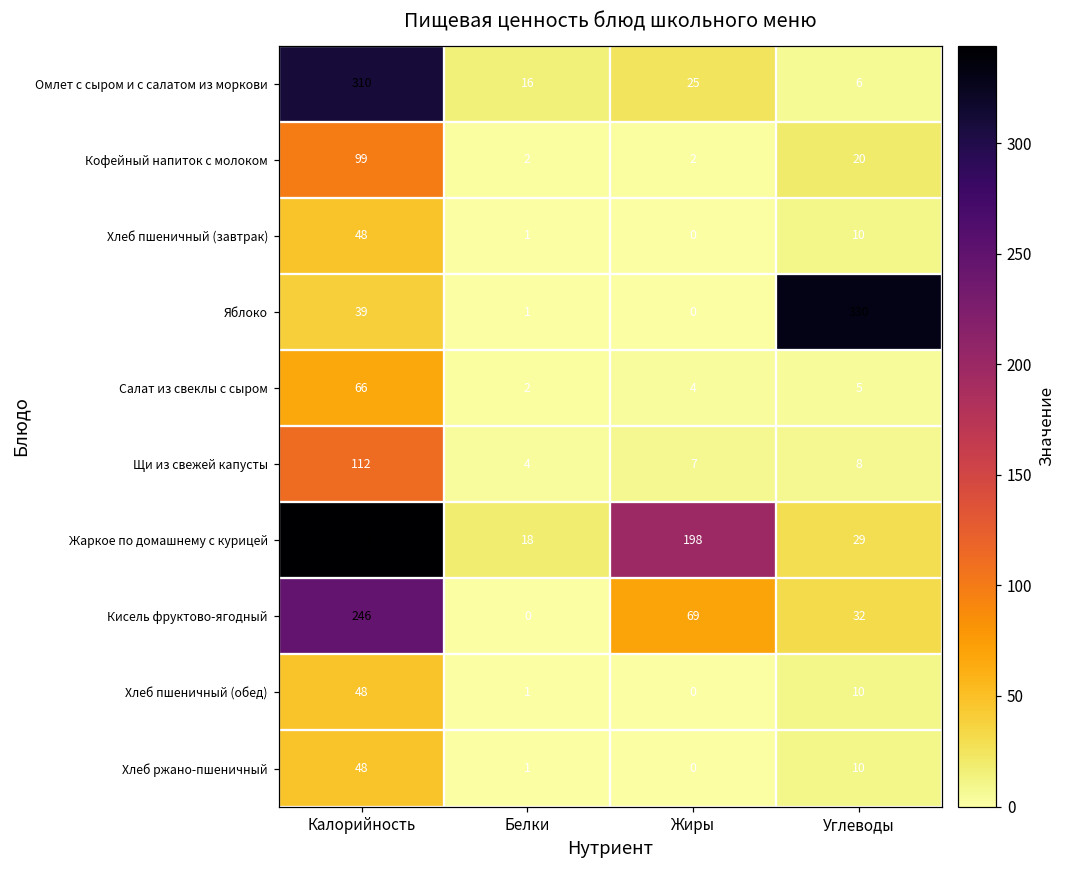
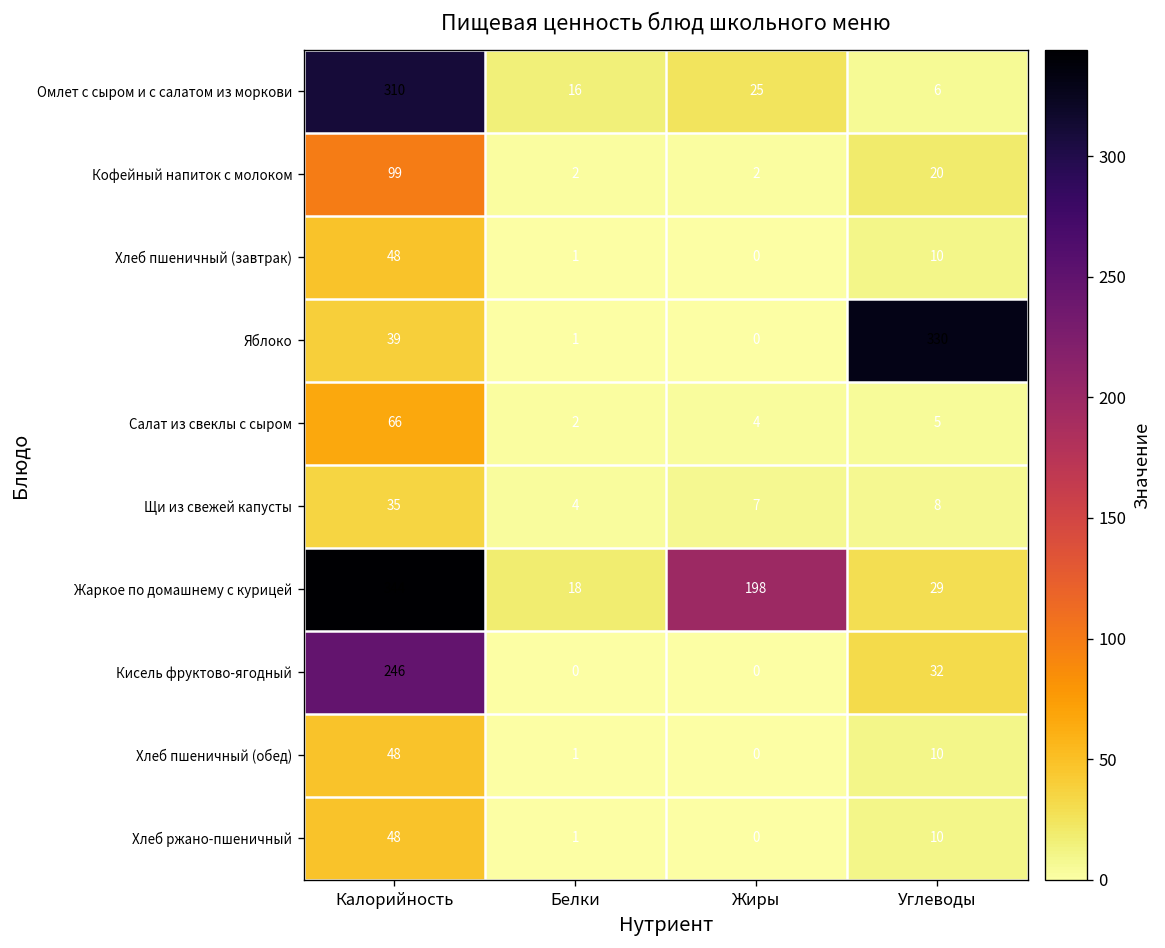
  {
    "Омлет с сыром и с салатом из моркови": {
      "Калорийность": 310,
      "Белки": 16,
      "Жиры": 25,
      "Углеводы": 6
    },
    "Кофейный напиток с молоком": {
      "Калорийность": 99,
      "Белки": 2,
      "Жиры": 2,
      "Углеводы": 20
    },
    "Хлеб пшеничный (завтрак)": {
      "Калорийность": 48,
      "Белки": 1,
      "Жиры": 0,
      "Углеводы": 10
    },
    "Яблоко": {
      "Калорийность": 39,
      "Белки": 1,
      "Жиры": 0
    },
    "Салат из свеклы с сыром": {
      "Калорийность": 66,
      "Белки": 2,
      "Жиры": 4,
      "Углеводы": 5
    },
    "Щи из свежей капусты": {
-     "Калорийность": 112,
+     "Калорийность": 35,
      "Белки": 4,
      "Жиры": 7,
      "Углеводы": 8
    },
    "Жаркое по домашнему с курицей": {
      "Белки": 18,
      "Жиры": 198,
      "Углеводы": 29
    },
    "Кисель фруктово-ягодный": {
      "Калорийность": 246,
      "Белки": 0,
-     "Жиры": 69,
+     "Жиры": 0,
      "Углеводы": 32
    },
    "Хлеб пшеничный (обед)": {
      "Калорийность": 48,
      "Белки": 1,
      "Жиры": 0,
      "Углеводы": 10
    },
    "Хлеб ржано-пшеничный": {
      "Калорийность": 48,
      "Белки": 1,
      "Жиры": 0,
      "Углеводы": 10
    }
  }
